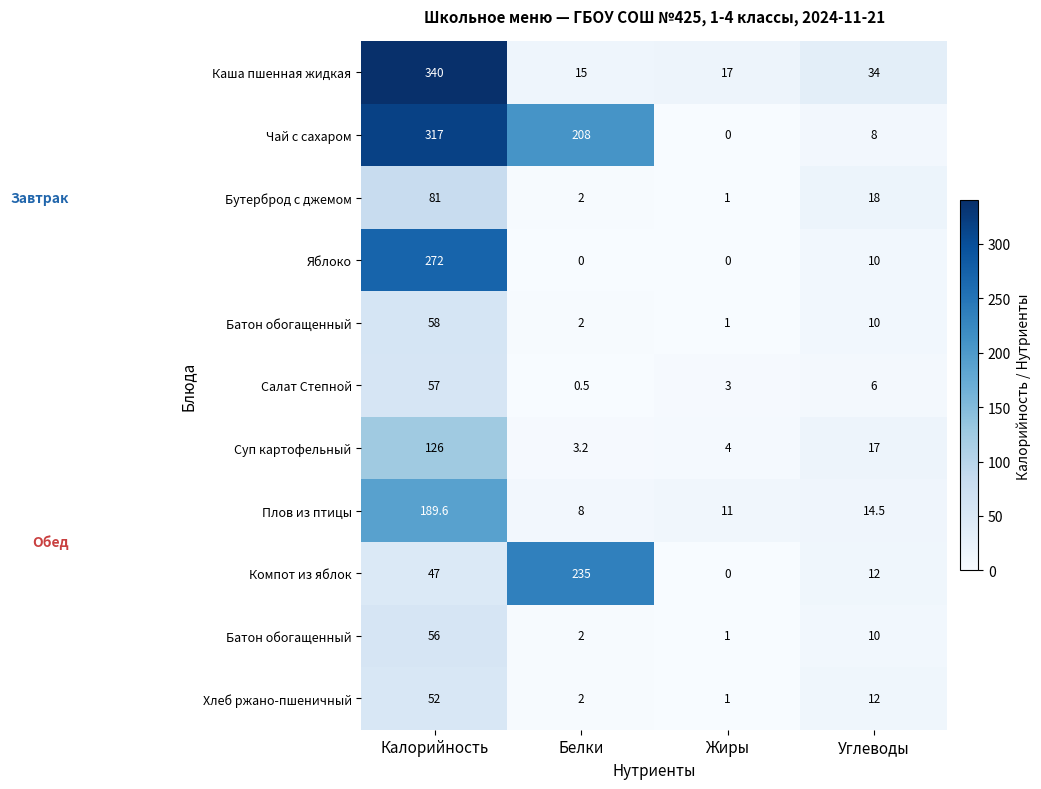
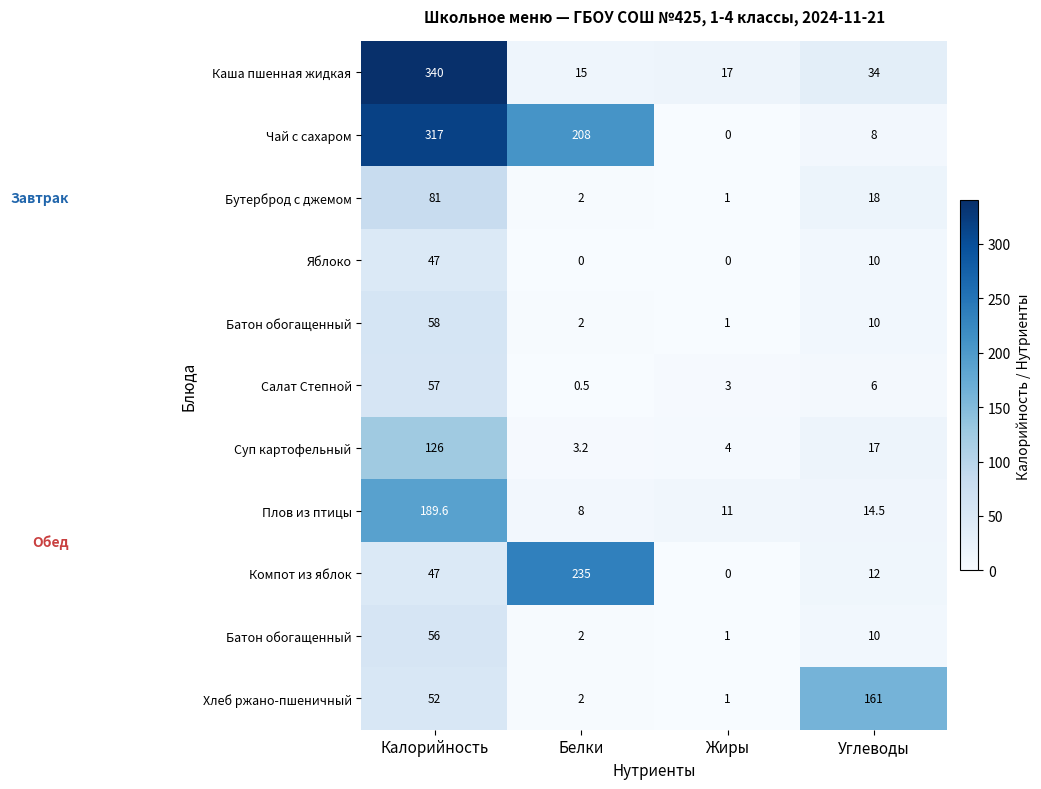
  {
    "Каша пшенная жидкая": {
      "Калорийность": 340,
      "Белки": 15,
      "Жиры": 17,
      "Углеводы": 34
    },
    "Чай с сахаром": {
      "Калорийность": 317,
      "Белки": 208,
      "Жиры": 0,
      "Углеводы": 8
    },
    "Бутерброд с джемом": {
      "Калорийность": 81,
      "Белки": 2,
      "Жиры": 1,
      "Углеводы": 18
    },
    "Яблоко": {
-     "Калорийность": 272,
+     "Калорийность": 47,
      "Белки": 0,
      "Жиры": 0,
      "Углеводы": 10
    },
    "Салат Степной": {
      "Калорийность": 57,
      "Белки": 0.5,
      "Жиры": 3,
      "Углеводы": 6
    },
    "Суп картофельный": {
      "Калорийность": 126,
      "Белки": 3.2,
      "Жиры": 4,
      "Углеводы": 17
    },
    "Плов из птицы": {
      "Калорийность": 189.6,
      "Белки": 8,
      "Жиры": 11,
      "Углеводы": 14.5
    },
    "Компот из яблок": {
      "Калорийность": 47,
      "Белки": 235,
      "Жиры": 0,
      "Углеводы": 12
    },
    "Хлеб ржано-пшеничный": {
      "Калорийность": 52,
      "Белки": 2,
      "Жиры": 1,
-     "Углеводы": 12
+     "Углеводы": 161
    }
  }
